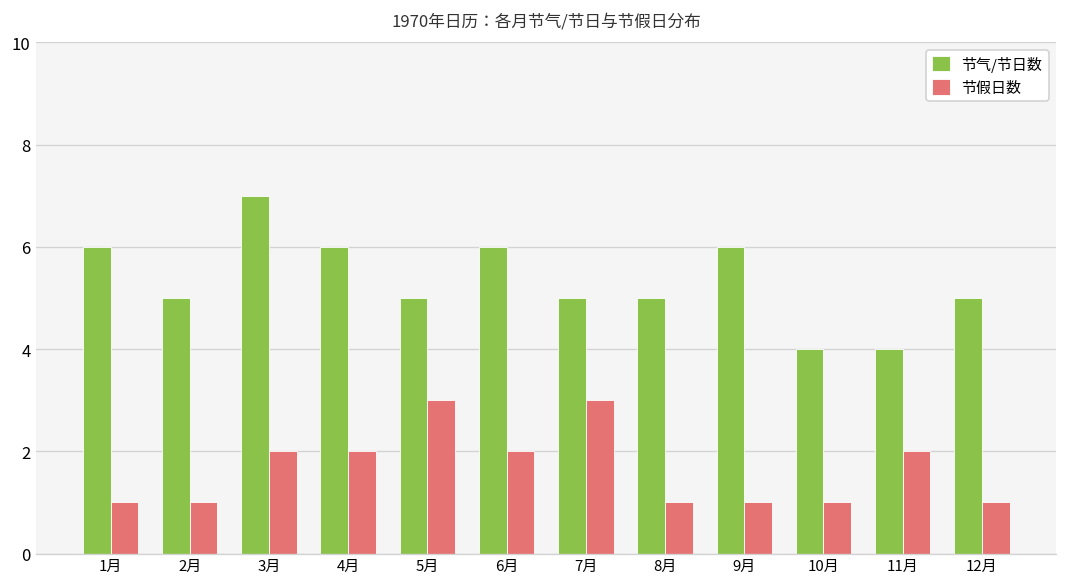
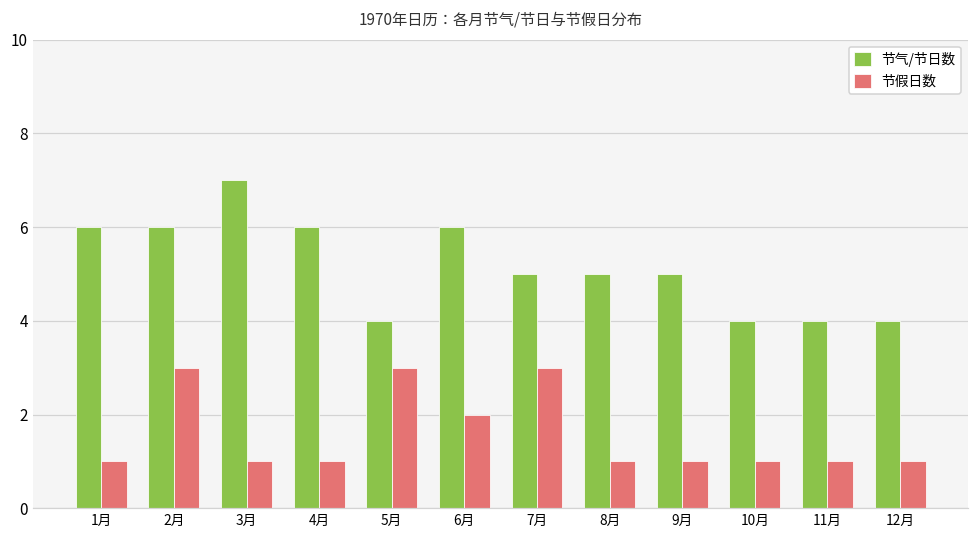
  {
    "节气/节日数": {
      "1月": 6,
-     "2月": 5,
+     "2月": 6,
      "3月": 7,
      "4月": 6,
-     "5月": 5,
+     "5月": 4,
      "6月": 6,
      "7月": 5,
      "8月": 5,
-     "9月": 6,
+     "9月": 5,
      "10月": 4,
      "11月": 4,
-     "12月": 5
+     "12月": 4
    },
    "节假日数": {
      "1月": 1,
-     "2月": 1,
-     "3月": 2,
-     "4月": 2,
+     "2月": 3,
+     "3月": 1,
+     "4月": 1,
      "5月": 3,
      "6月": 2,
      "7月": 3,
      "8月": 1,
      "9月": 1,
      "10月": 1,
-     "11月": 2,
+     "11月": 1,
      "12月": 1
    }
  }
